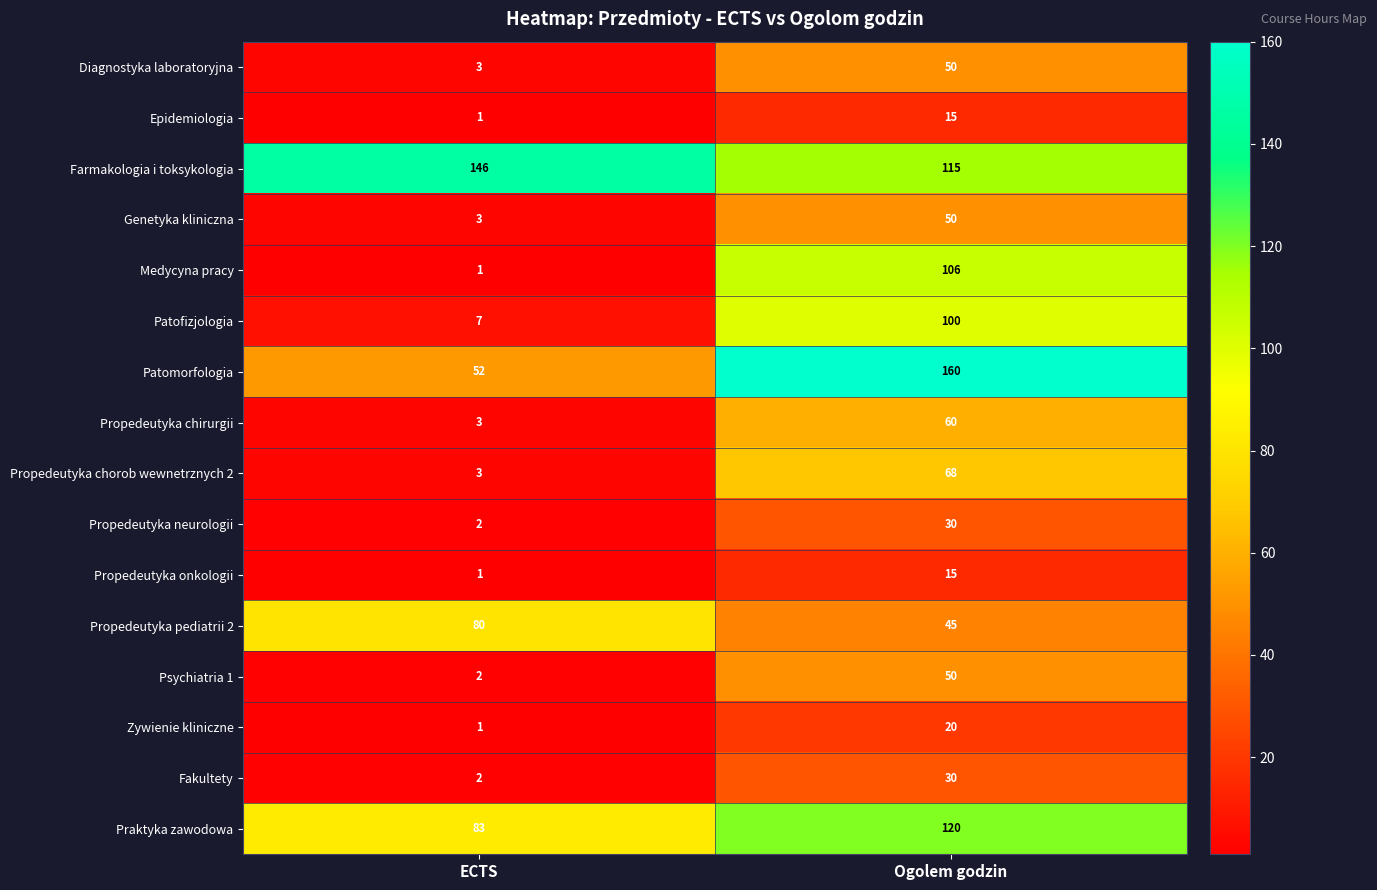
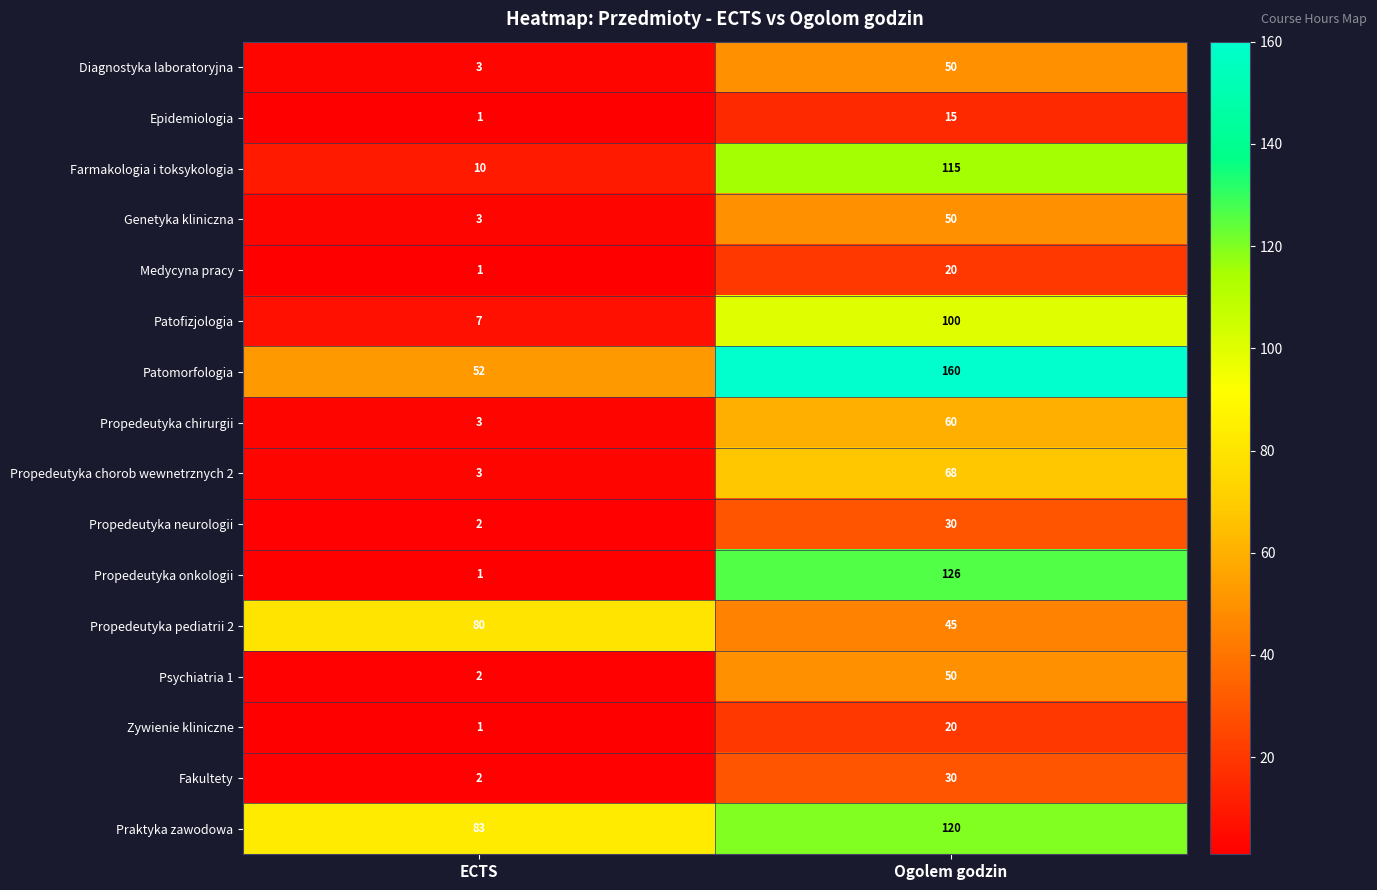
  {
    "Diagnostyka laboratoryjna": {
      "ECTS": 3,
      "Ogolem godzin": 50
    },
    "Epidemiologia": {
      "ECTS": 1,
      "Ogolem godzin": 15
    },
    "Farmakologia i toksykologia": {
-     "ECTS": 146,
+     "ECTS": 10,
      "Ogolem godzin": 115
    },
    "Genetyka kliniczna": {
      "ECTS": 3,
      "Ogolem godzin": 50
    },
    "Medycyna pracy": {
      "ECTS": 1,
-     "Ogolem godzin": 106
+     "Ogolem godzin": 20
    },
    "Patofizjologia": {
      "ECTS": 7,
      "Ogolem godzin": 100
    },
    "Patomorfologia": {
      "ECTS": 52,
      "Ogolem godzin": 160
    },
    "Propedeutyka chirurgii": {
      "ECTS": 3,
      "Ogolem godzin": 60
    },
    "Propedeutyka chorob wewnetrznych 2": {
      "ECTS": 3,
      "Ogolem godzin": 68
    },
    "Propedeutyka neurologii": {
      "ECTS": 2,
      "Ogolem godzin": 30
    },
    "Propedeutyka onkologii": {
      "ECTS": 1,
-     "Ogolem godzin": 15
+     "Ogolem godzin": 126
    },
    "Propedeutyka pediatrii 2": {
      "ECTS": 80,
      "Ogolem godzin": 45
    },
    "Psychiatria 1": {
      "ECTS": 2,
      "Ogolem godzin": 50
    },
    "Zywienie kliniczne": {
      "ECTS": 1,
      "Ogolem godzin": 20
    },
    "Fakultety": {
      "ECTS": 2,
      "Ogolem godzin": 30
    },
    "Praktyka zawodowa": {
      "ECTS": 83,
      "Ogolem godzin": 120
    }
  }
